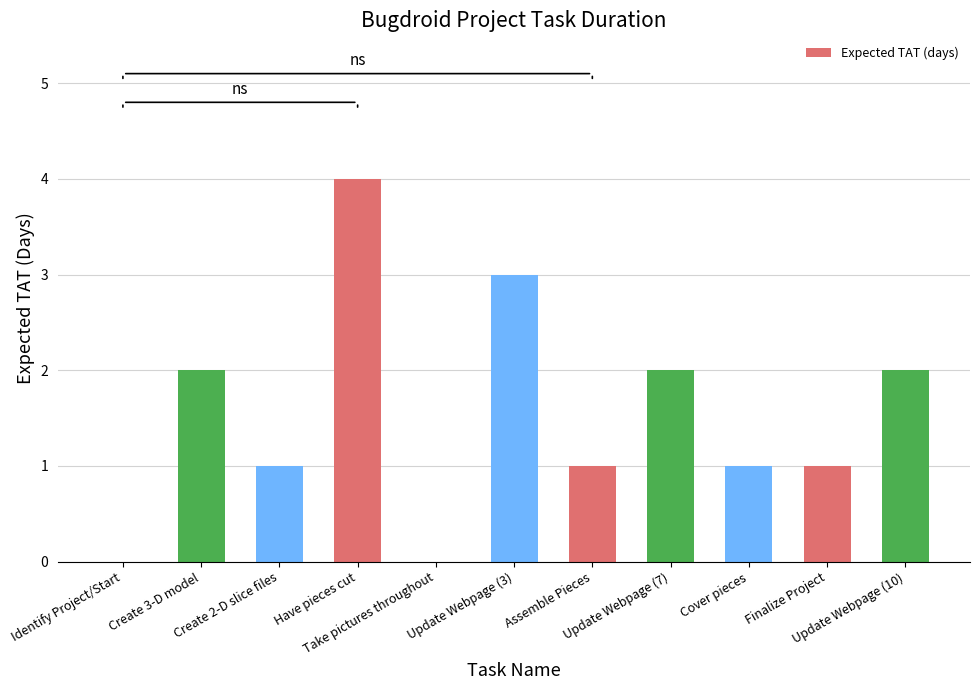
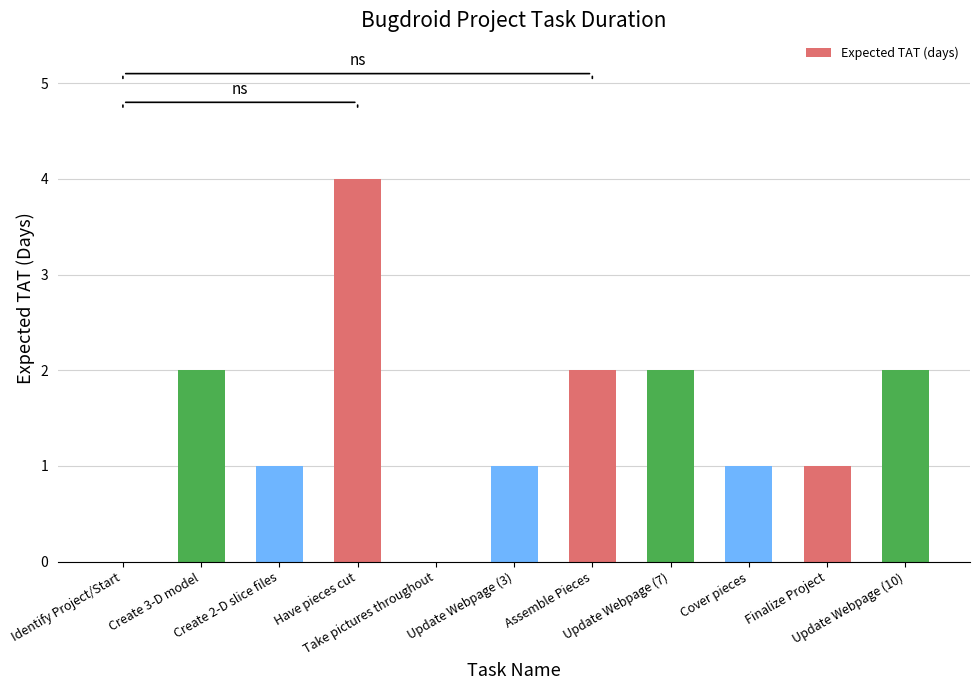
  {
    "Identify Project/Start": 0,
    "Create 3-D model": 2,
    "Create 2-D slice files": 1,
    "Have pieces cut": 4,
    "Take pictures throughout": 0,
-   "Update Webpage (3)": 3,
-   "Assemble Pieces": 1,
+   "Update Webpage (3)": 1,
+   "Assemble Pieces": 2,
    "Update Webpage (7)": 2,
    "Cover pieces": 1,
    "Finalize Project": 1,
    "Update Webpage (10)": 2
  }
